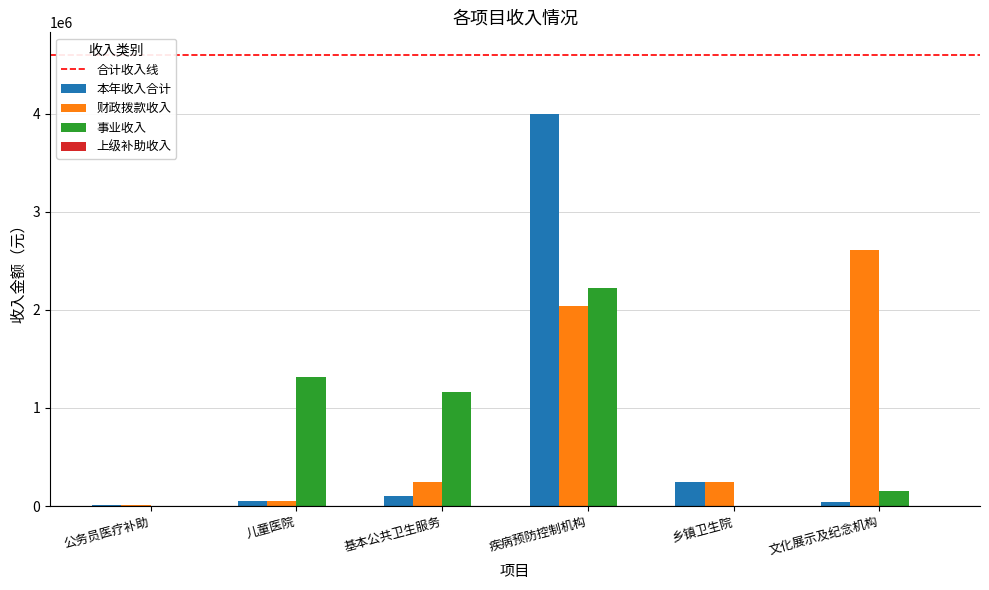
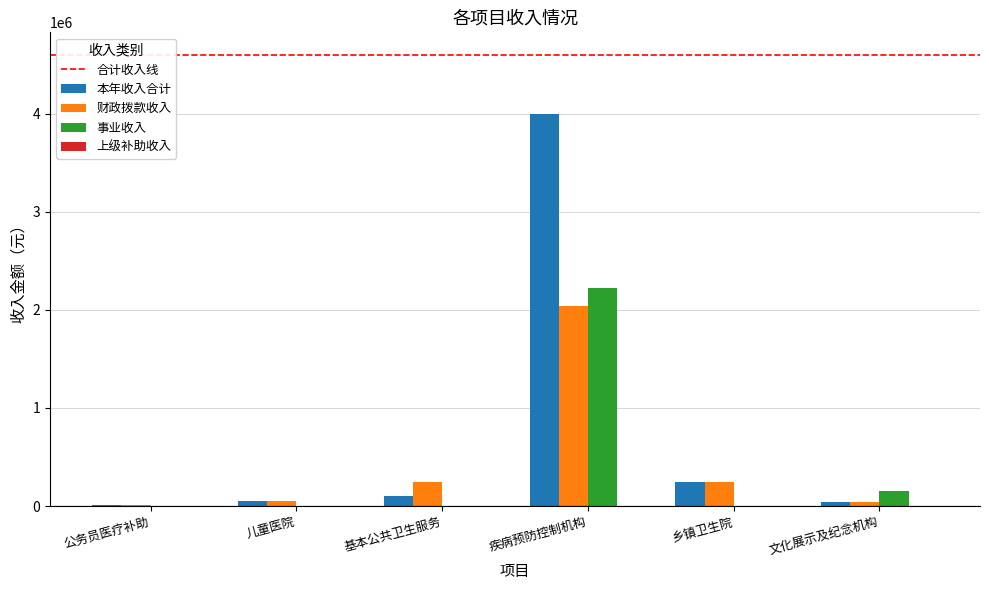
  {
    "本年收入合计": {
      "儿童医院": 100000,
      "基本公共卫生服务": 100000,
      "疾病预防控制机构": 4000000,
      "乡镇卫生院": 300000,
      "文化展示及纪念机构": 0
    },
    "财政拨款收入": {
      "儿童医院": 100000,
      "基本公共卫生服务": 300000,
      "疾病预防控制机构": 2000000,
      "乡镇卫生院": 300000,
-     "文化展示及纪念机构": 2600000
+     "文化展示及纪念机构": 0
    },
    "事业收入": {
      "公务员医疗补助": 0,
-     "儿童医院": 1300000,
-     "基本公共卫生服务": 1200000,
+     "儿童医院": 0,
+     "基本公共卫生服务": 0,
      "疾病预防控制机构": 2200000,
      "乡镇卫生院": 0,
      "文化展示及纪念机构": 200000
    },
    "上级补助收入": {
      "公务员医疗补助": 0,
      "儿童医院": 0,
      "基本公共卫生服务": 0,
      "疾病预防控制机构": 0,
      "乡镇卫生院": 0,
      "文化展示及纪念机构": 0
    }
  }
